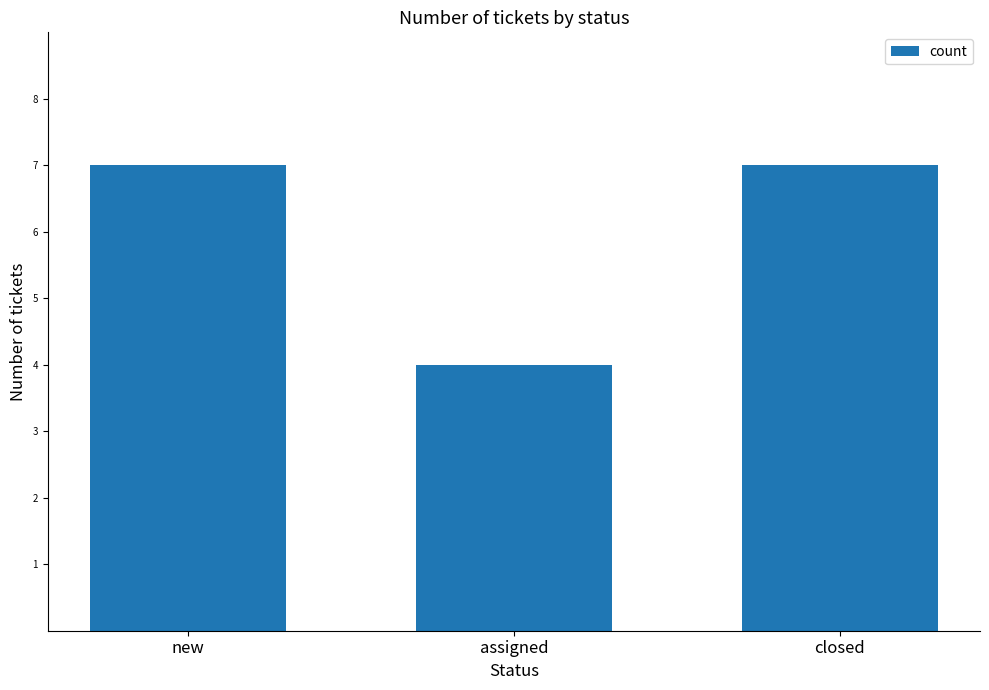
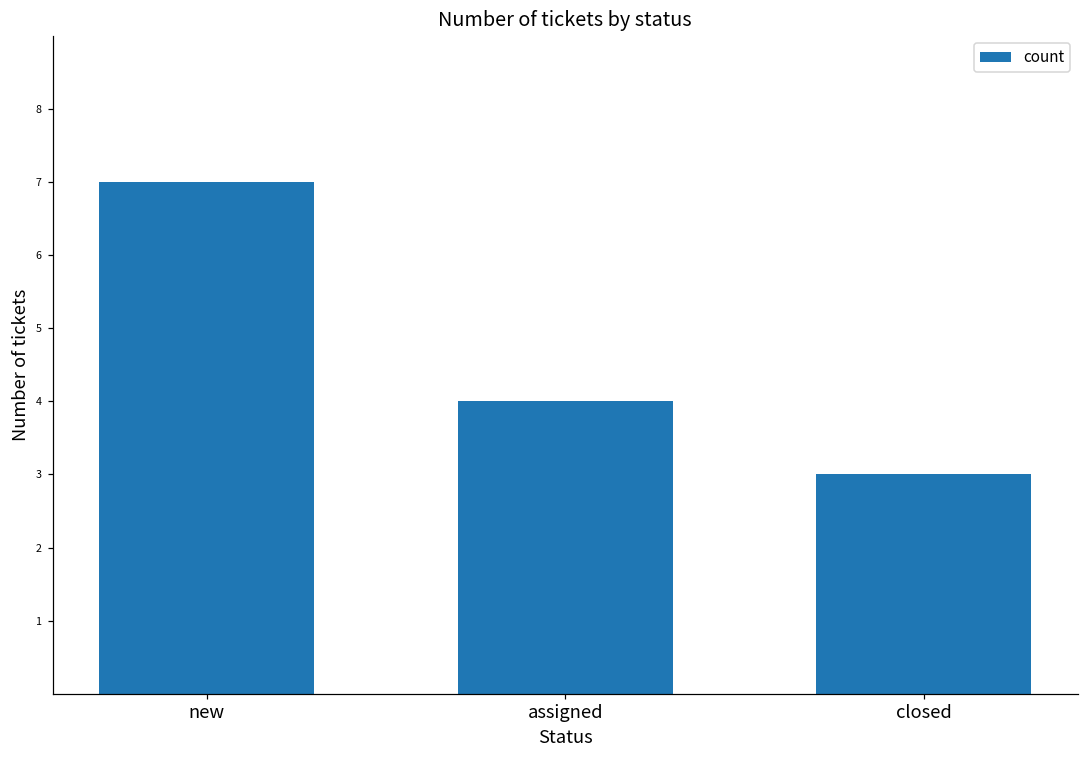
  {
    "new": 7,
    "assigned": 4,
-   "closed": 7
+   "closed": 3
  }
